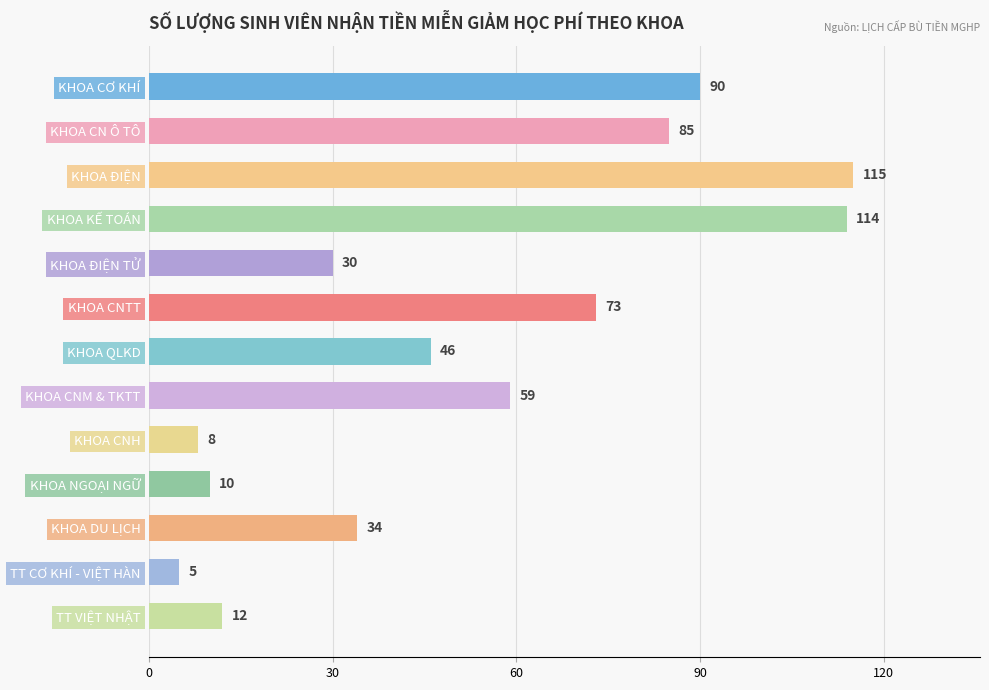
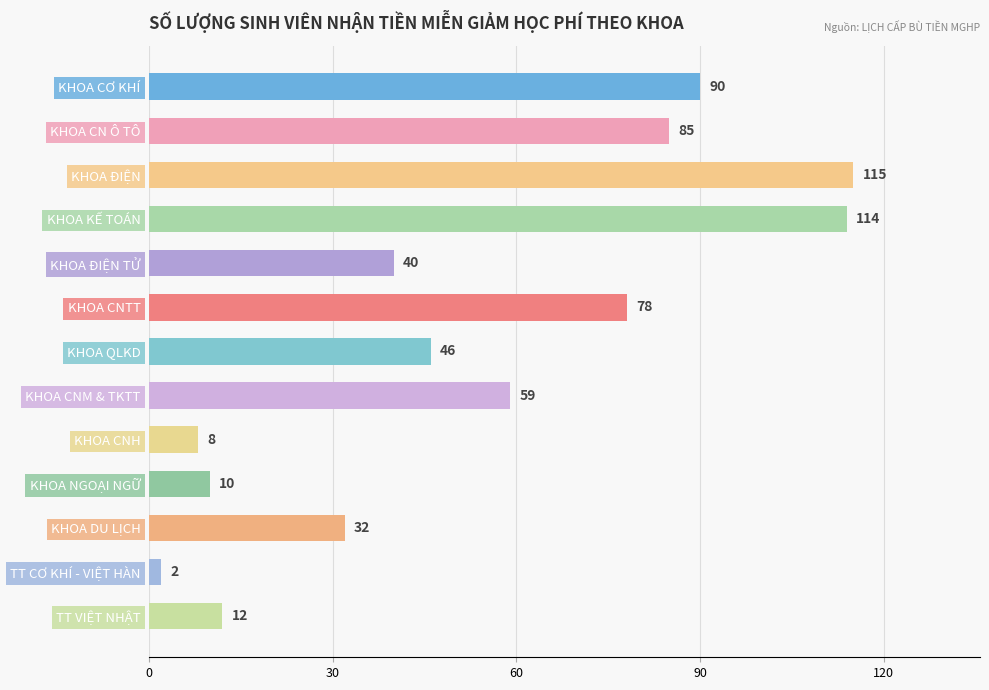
  {
    "KHOA CƠ KHÍ": 90,
    "KHOA CN Ô TÔ": 85,
    "KHOA ĐIỆN": 115,
    "KHOA KẾ TOÁN": 114,
-   "KHOA ĐIỆN TỬ": 30,
-   "KHOA CNTT": 73,
+   "KHOA ĐIỆN TỬ": 40,
+   "KHOA CNTT": 78,
    "KHOA QLKD": 46,
    "KHOA CNM & TKTT": 59,
    "KHOA CNH": 8,
    "KHOA NGOẠI NGỮ": 10,
-   "KHOA DU LỊCH": 34,
-   "TT CƠ KHÍ - VIỆT HÀN": 5,
+   "KHOA DU LỊCH": 32,
+   "TT CƠ KHÍ - VIỆT HÀN": 2,
    "TT VIỆT NHẬT": 12
  }
